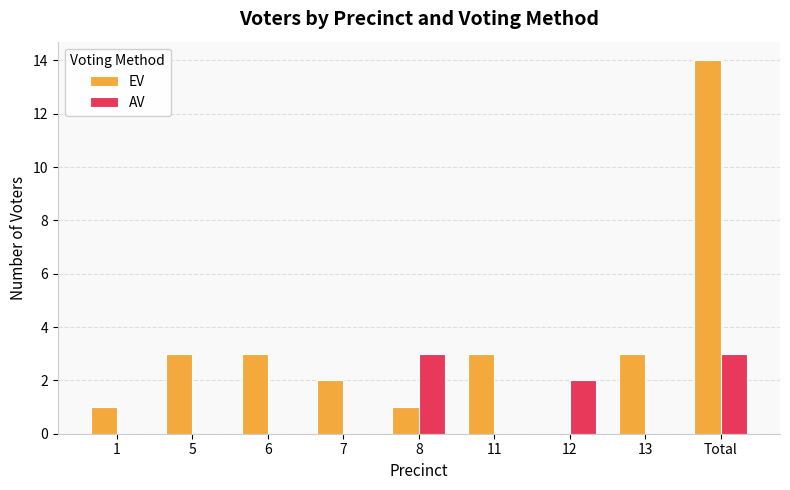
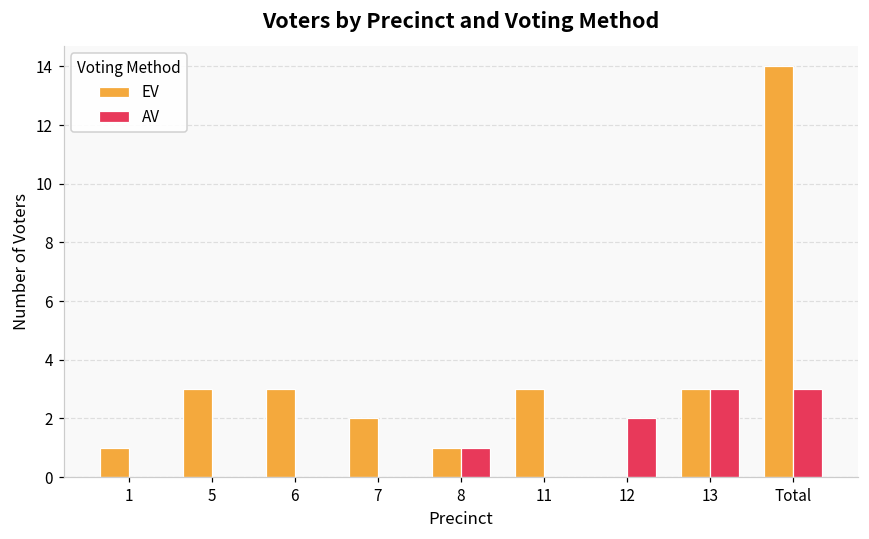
  {
    "EV": {
      "1": 1,
      "5": 3,
      "6": 3,
      "7": 2,
      "8": 1,
      "11": 3,
      "12": 0,
      "13": 3,
      "Total": 14
    },
    "AV": {
      "1": 0,
      "5": 0,
      "6": 0,
      "7": 0,
-     "8": 3,
+     "8": 1,
      "11": 0,
      "12": 2,
-     "13": 0,
+     "13": 3,
      "Total": 3
    }
  }
